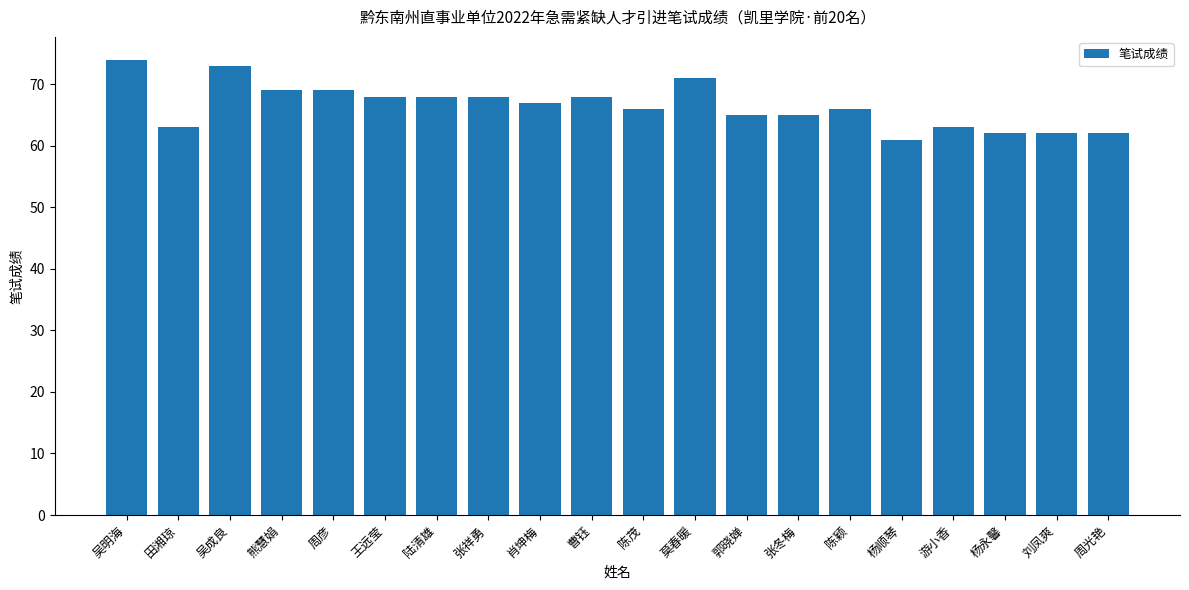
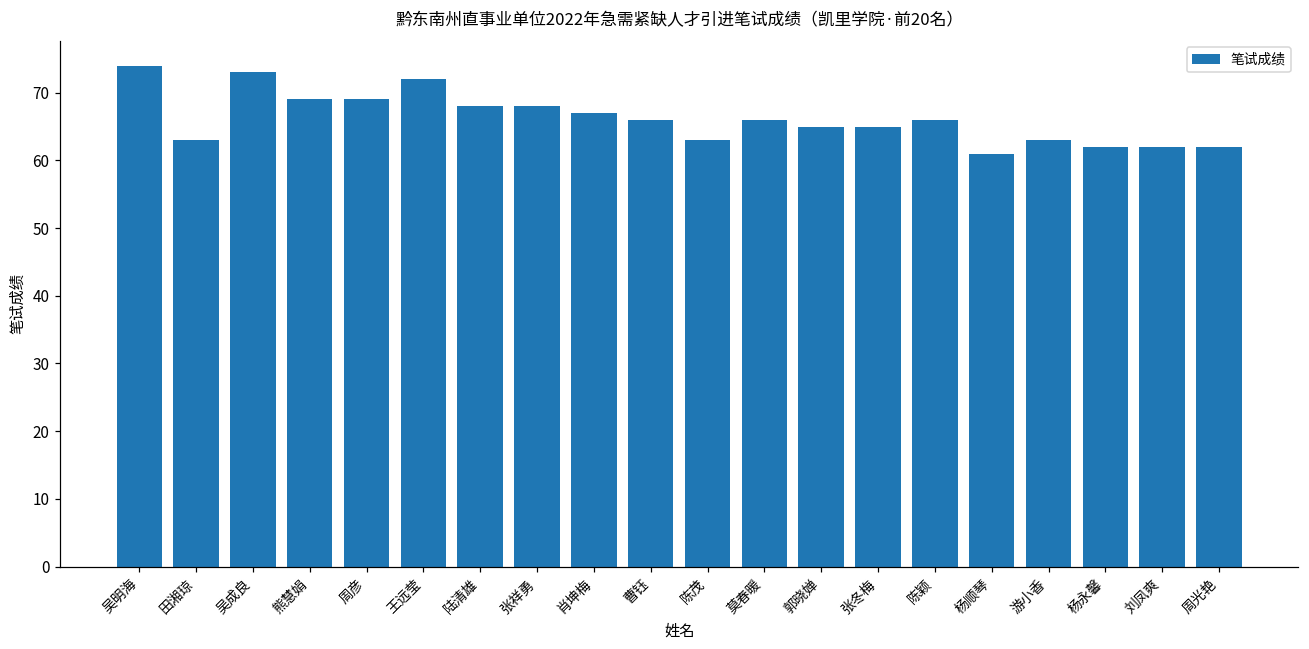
  {
    "吴明海": 74,
    "田湘琼": 63,
    "吴成良": 73,
    "熊慧娟": 69,
    "周彦": 69,
-   "王远莹": 68,
+   "王远莹": 72,
    "陆清雄": 68,
    "张祥勇": 68,
    "肖坤梅": 67,
-   "曹钰": 68,
-   "陈茂": 66,
-   "莫春暖": 71,
+   "曹钰": 66,
+   "陈茂": 63,
+   "莫春暖": 66,
    "郭晓婵": 65,
    "张冬梅": 65,
    "陈颖": 66,
    "杨顺琴": 61,
    "游小香": 63,
    "杨永馨": 62,
    "刘凤爽": 62,
    "周光艳": 62
  }
